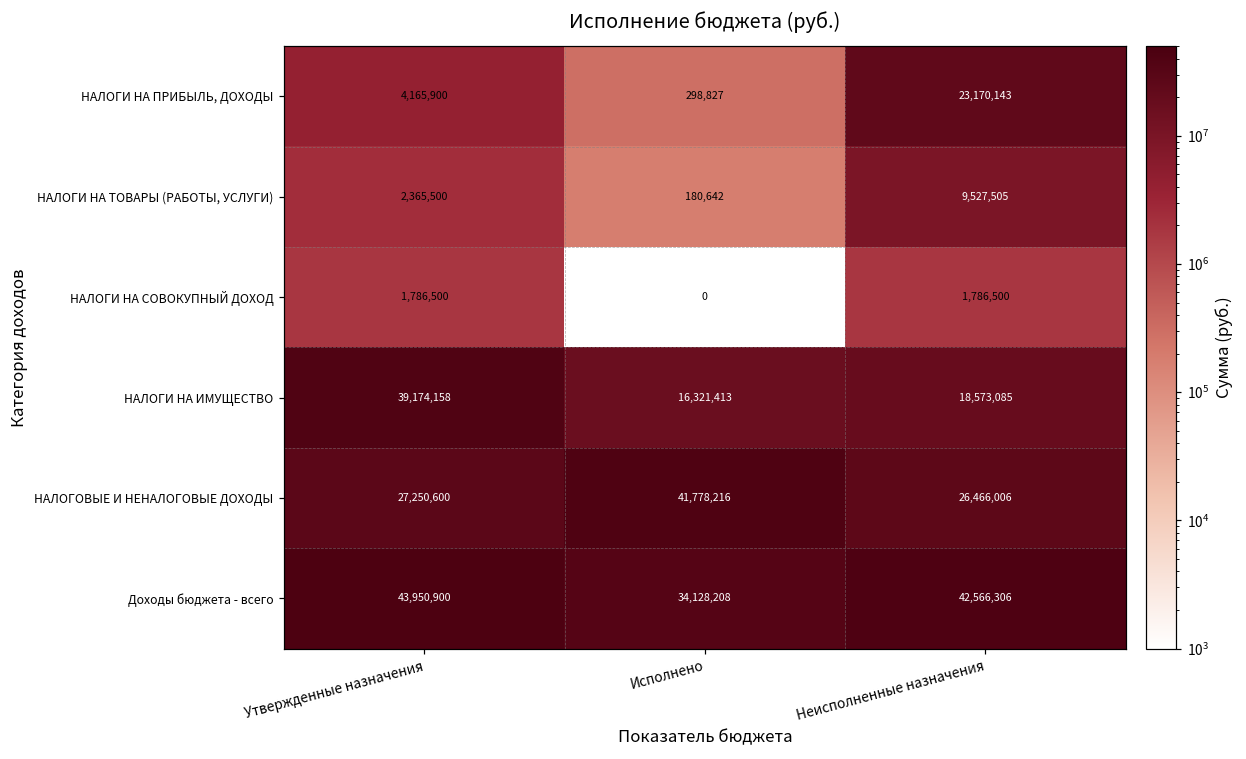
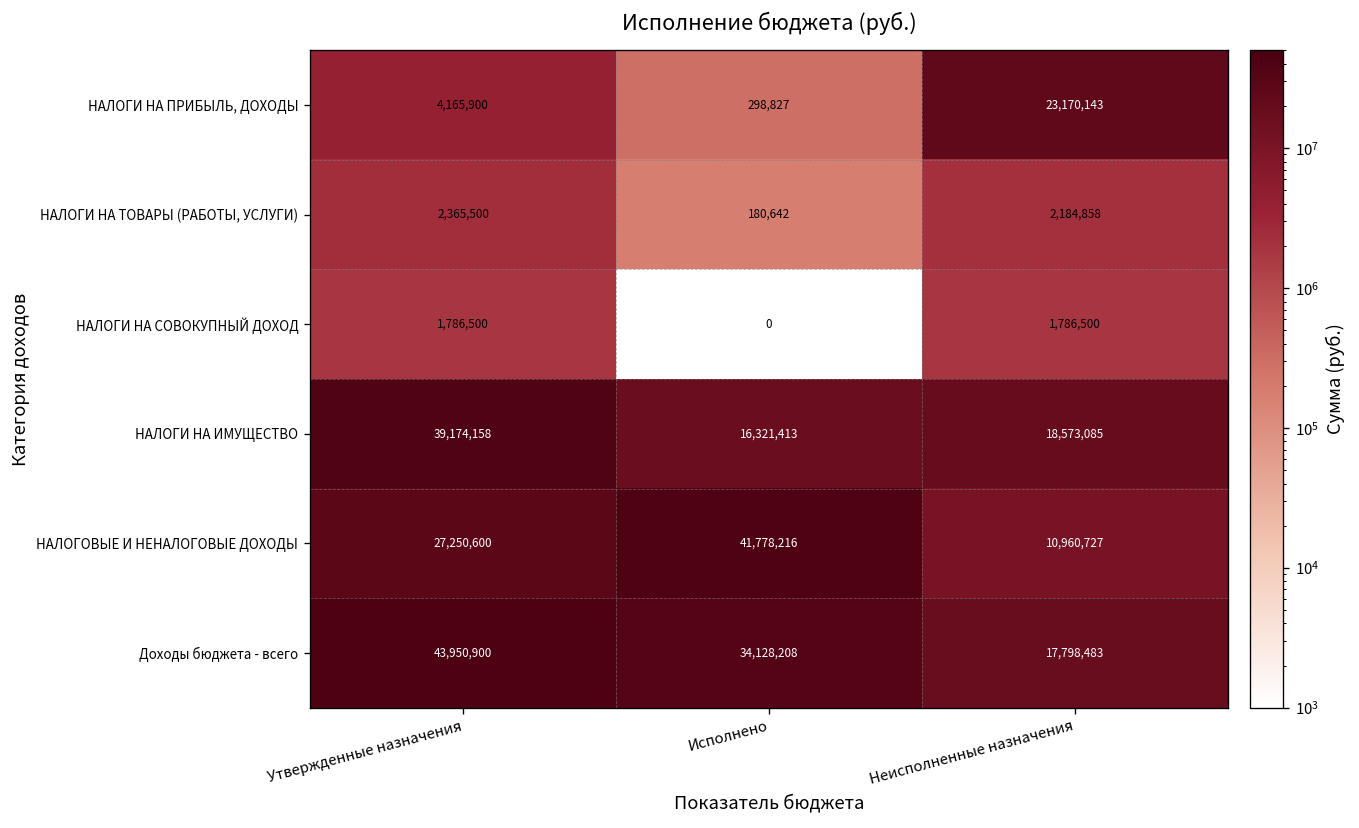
  {
    "НАЛОГИ НА ПРИБЫЛЬ, ДОХОДЫ": {
      "Утвержденные назначения": "4,165,900",
      "Исполнено": "298,827",
      "Неисполненные назначения": "23,170,143"
    },
    "НАЛОГИ НА ТОВАРЫ (РАБОТЫ, УСЛУГИ)": {
      "Утвержденные назначения": "2,365,500",
      "Исполнено": "180,642",
-     "Неисполненные назначения": "9,527,505"
+     "Неисполненные назначения": "2,184,858"
    },
    "НАЛОГИ НА СОВОКУПНЫЙ ДОХОД": {
      "Утвержденные назначения": "1,786,500",
      "Неисполненные назначения": "1,786,500"
    },
    "НАЛОГИ НА ИМУЩЕСТВО": {
      "Утвержденные назначения": "39,174,158",
      "Исполнено": "16,321,413",
      "Неисполненные назначения": "18,573,085"
    },
    "НАЛОГОВЫЕ И НЕНАЛОГОВЫЕ ДОХОДЫ": {
      "Утвержденные назначения": "27,250,600",
      "Исполнено": "41,778,216",
-     "Неисполненные назначения": "26,466,006"
+     "Неисполненные назначения": "10,960,727"
    },
    "Доходы бюджета - всего": {
      "Утвержденные назначения": "43,950,900",
      "Исполнено": "34,128,208",
-     "Неисполненные назначения": "42,566,306"
+     "Неисполненные назначения": "17,798,483"
    }
  }
